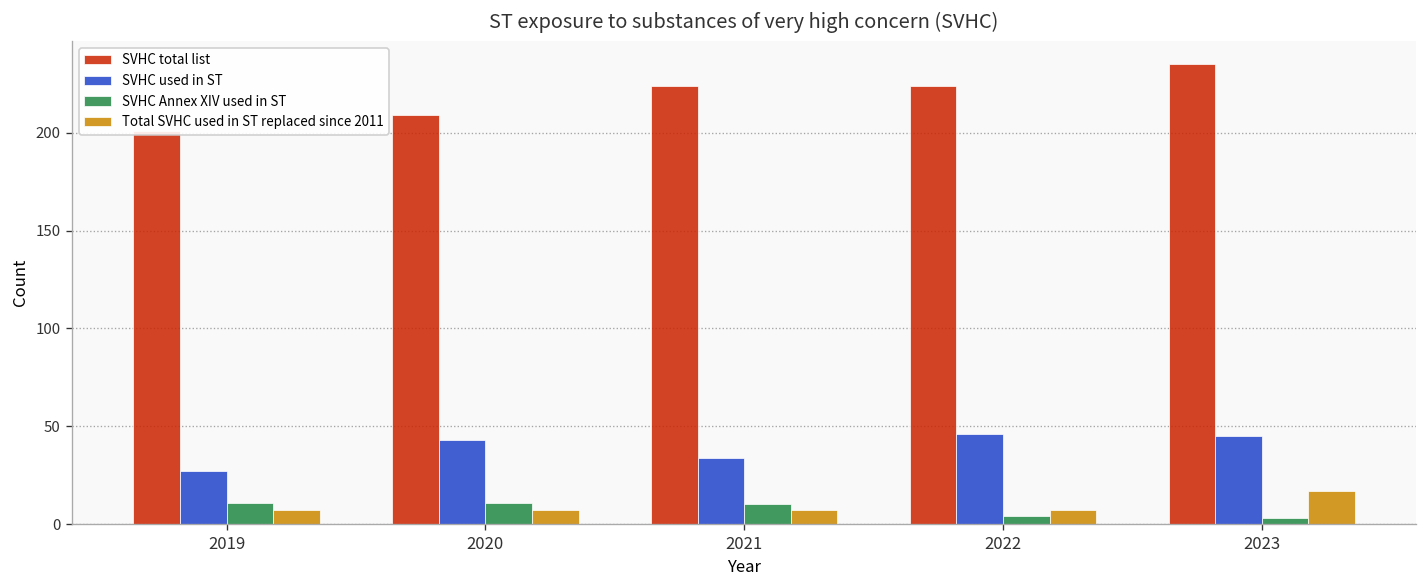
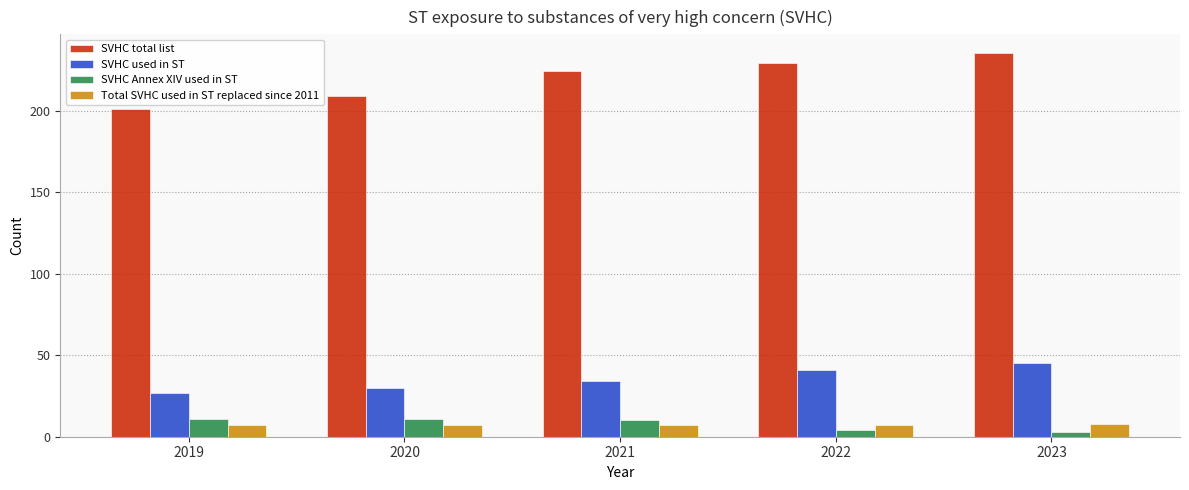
  {
    "SVHC total list": {
      "2019": 201,
      "2020": 209,
      "2021": 224,
-     "2022": 224,
+     "2022": 229,
      "2023": 235
    },
    "SVHC used in ST": {
      "2019": 27,
-     "2020": 43,
+     "2020": 30,
      "2021": 34,
-     "2022": 46,
+     "2022": 41,
      "2023": 45
    },
    "SVHC Annex XIV used in ST": {
      "2019": 11,
      "2020": 11,
      "2021": 10,
      "2022": 4,
      "2023": 3
    },
    "Total SVHC used in ST replaced since 2011": {
      "2019": 7,
      "2020": 7,
      "2021": 7,
      "2022": 7,
-     "2023": 17
+     "2023": 8
    }
  }
